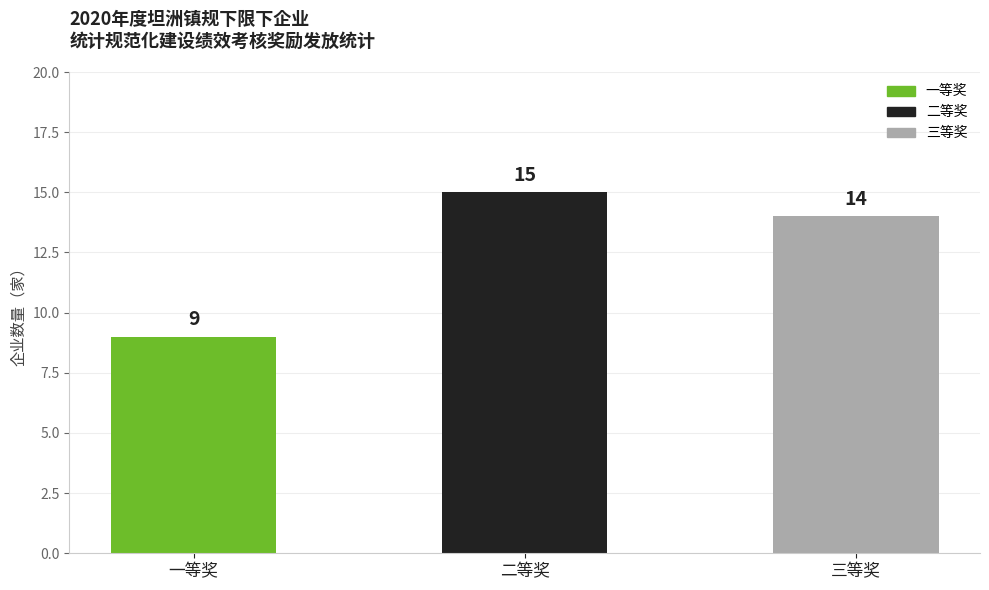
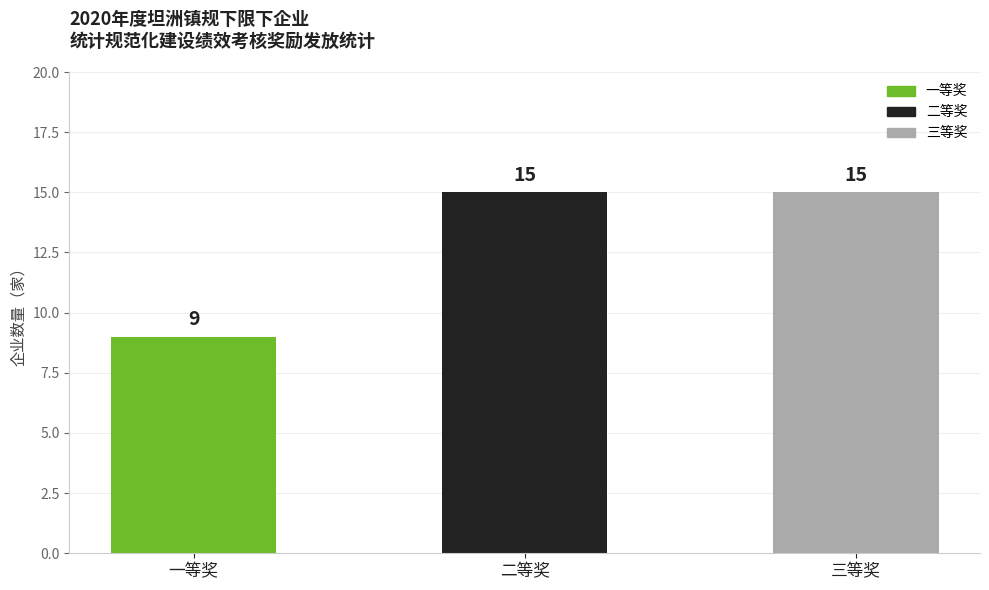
  {
    "一等奖": 9,
    "二等奖": 15,
-   "三等奖": 14
+   "三等奖": 15
  }
